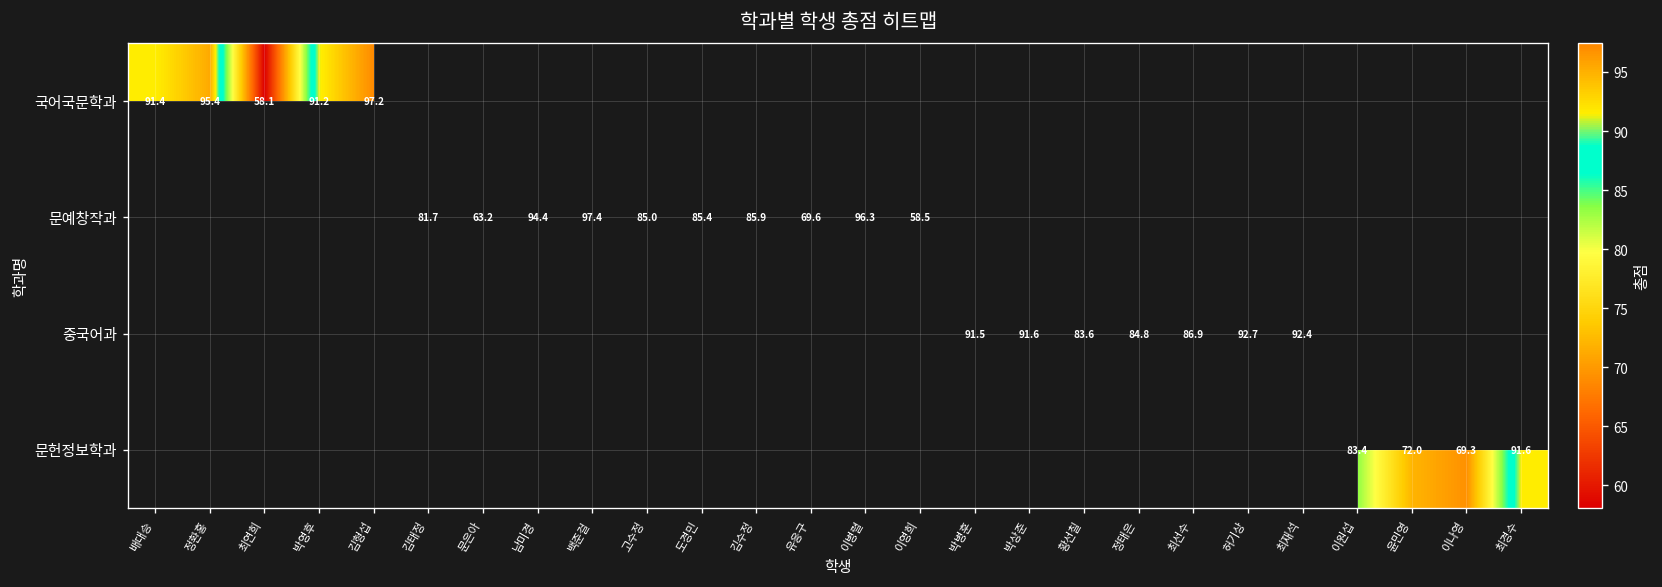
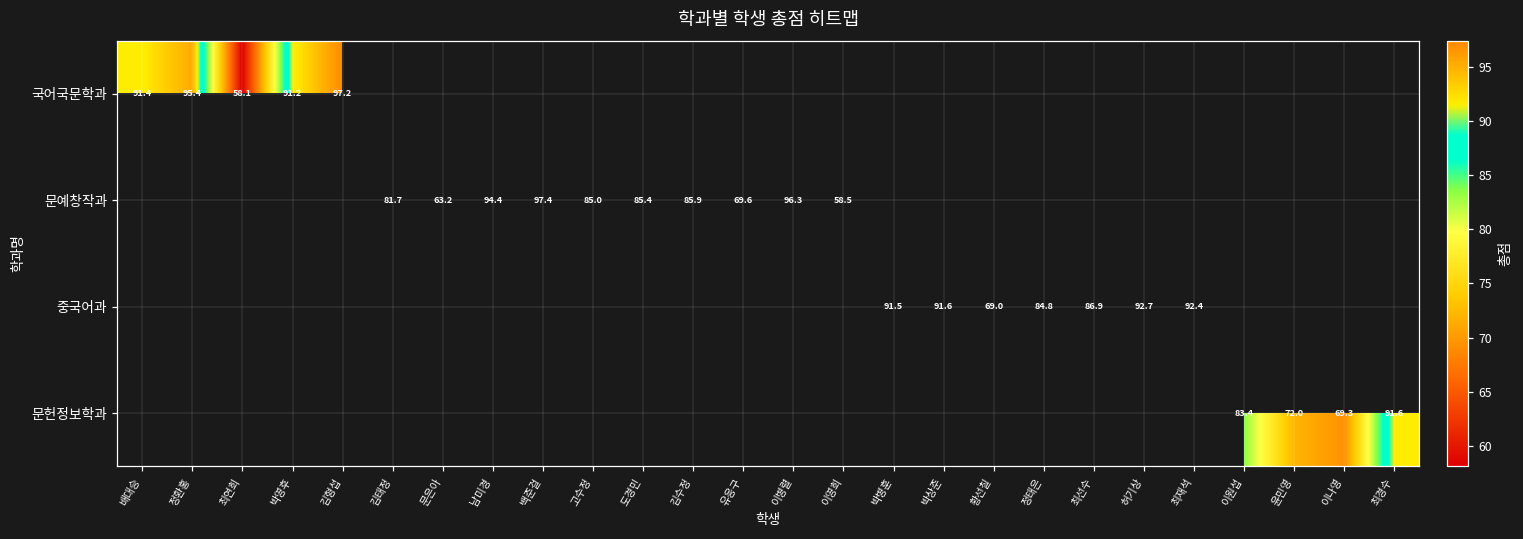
  {
    "국어국문학과": {
      "배대승": 91.4,
      "정환홍": 95.4,
      "최연희": 58.1,
      "박영후": 91.2,
      "김형섭": 97.2
    },
    "문예창작과": {
      "김태정": 81.7,
      "문은아": 63.2,
      "남미경": 94.4,
      "백준걸": 97.4,
      "고수정": 85.0,
      "도경민": 85.4,
      "김수정": 85.9,
      "유응구": 69.6,
      "이병렬": 96.3,
      "이영희": 58.5
    },
    "중국어과": {
      "박병훈": 91.5,
      "박상준": 91.6,
-     "황선칠": 83.6,
+     "황선칠": 69.0,
      "정태은": 84.8,
      "최선수": 86.9,
      "허기상": 92.7,
      "최재석": 92.4
    },
    "문헌정보학과": {
      "이원섭": 83.4,
      "윤민영": 72.0,
      "이나영": 69.3,
      "최경수": 91.6
    }
  }
